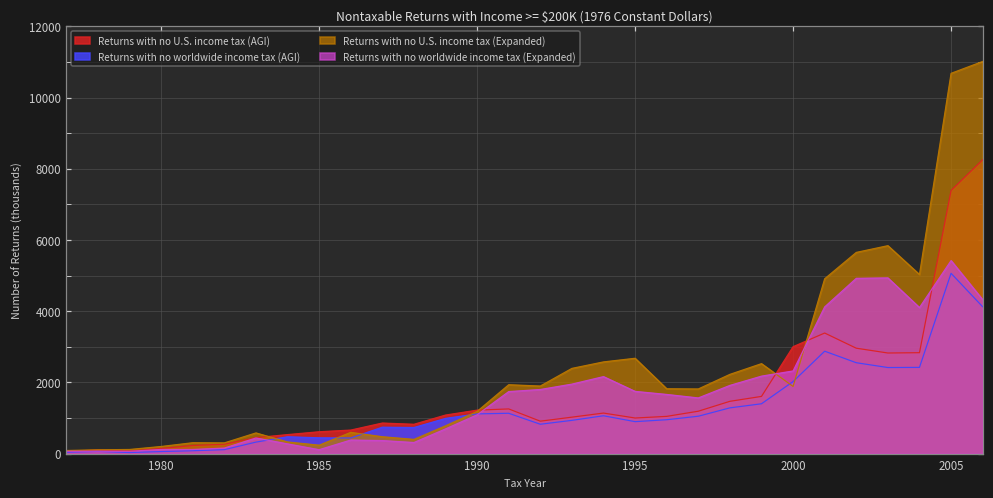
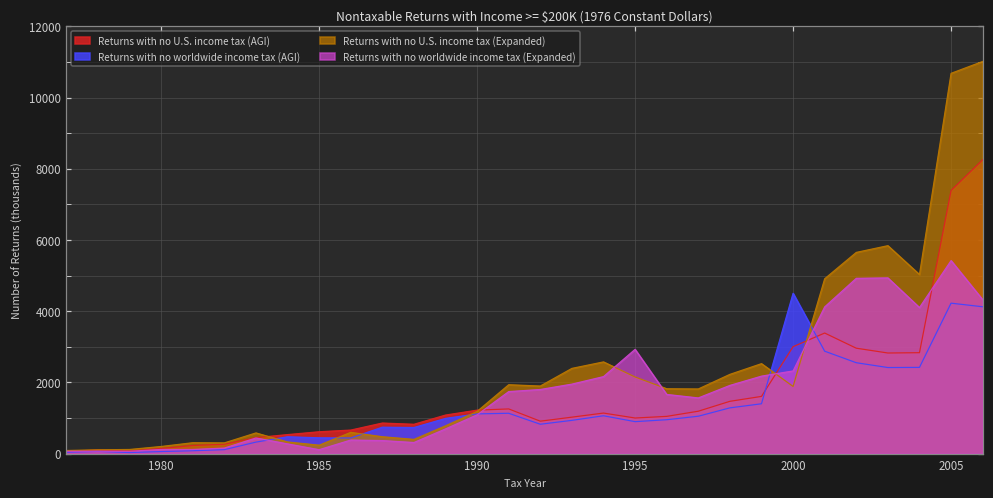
  {
    "Returns with no U.S. income tax (AGI)": {
      "1985": 600,
      "1995": 1000,
      "2000": 3000,
      "2005": 7400
    },
    "Returns with no worldwide income tax (AGI)": {
      "1985": 400,
      "1995": 900,
-     "2000": 2000,
-     "2005": 5100
+     "2000": 4500,
+     "2005": 4200
    },
    "Returns with no U.S. income tax (Expanded)": {
      "1985": 200,
-     "1995": 2700,
+     "1995": 2200,
      "2000": 1900,
      "2005": 10700
    },
    "Returns with no worldwide income tax (Expanded)": {
      "1985": 100,
-     "1995": 1700,
+     "1995": 2900,
      "2000": 2300,
      "2005": 5400
    }
  }
